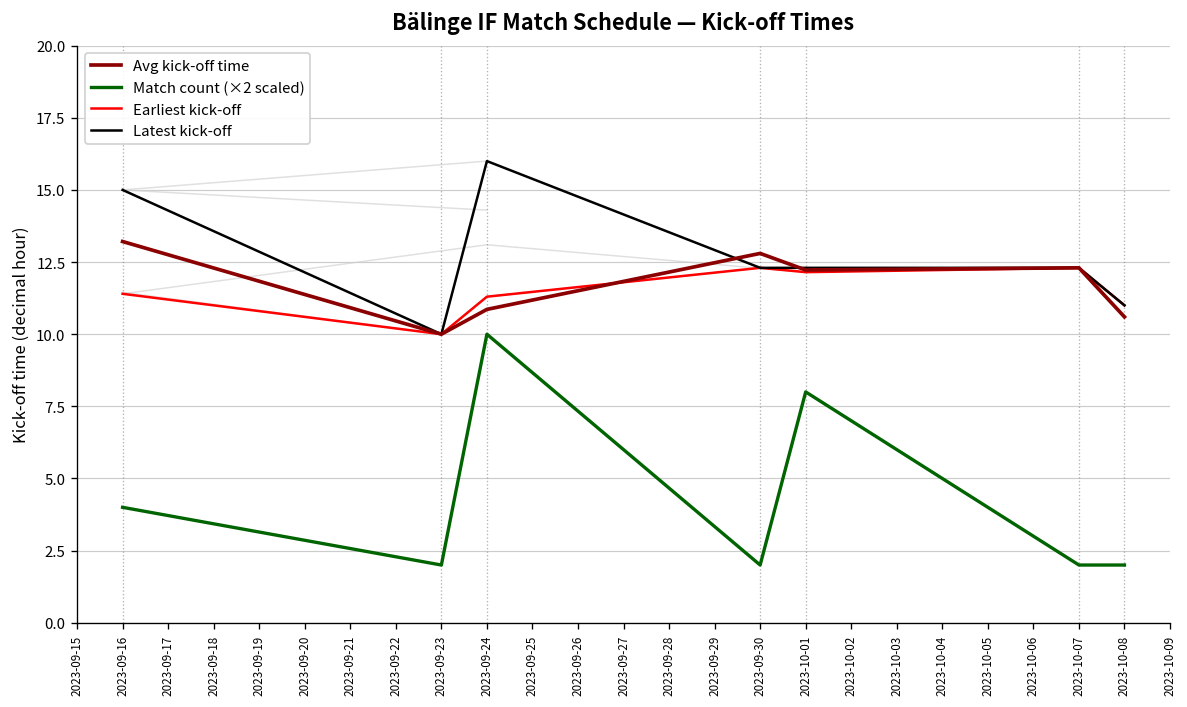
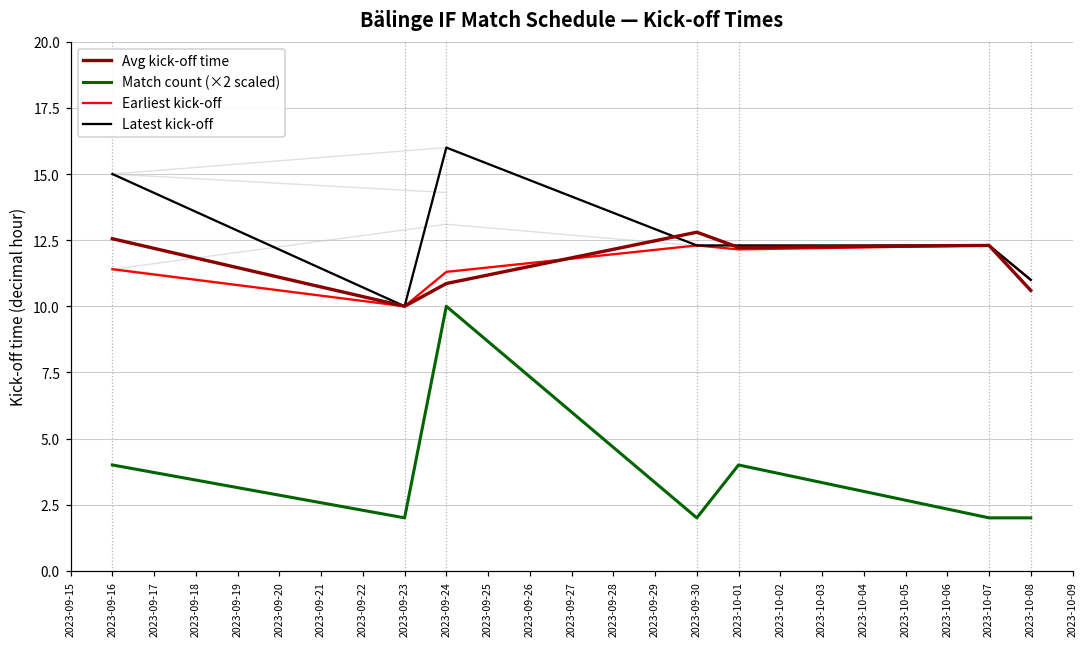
  {
    "Avg kick-off time": {
-     "2023-09-16": 13.2,
+     "2023-09-16": 12.6,
      "2023-09-24": 10.9,
      "2023-09-30": 12.8,
      "2023-10-08": 10.6
    },
    "Match count (×2 scaled)": {
      "2023-09-16": 4.0,
      "2023-09-23": 2.0,
      "2023-09-24": 10.0,
      "2023-09-30": 2.0,
-     "2023-10-01": 8.0,
+     "2023-10-01": 4.0,
      "2023-10-07": 2.0,
      "2023-10-08": 2.0
    }
  }
